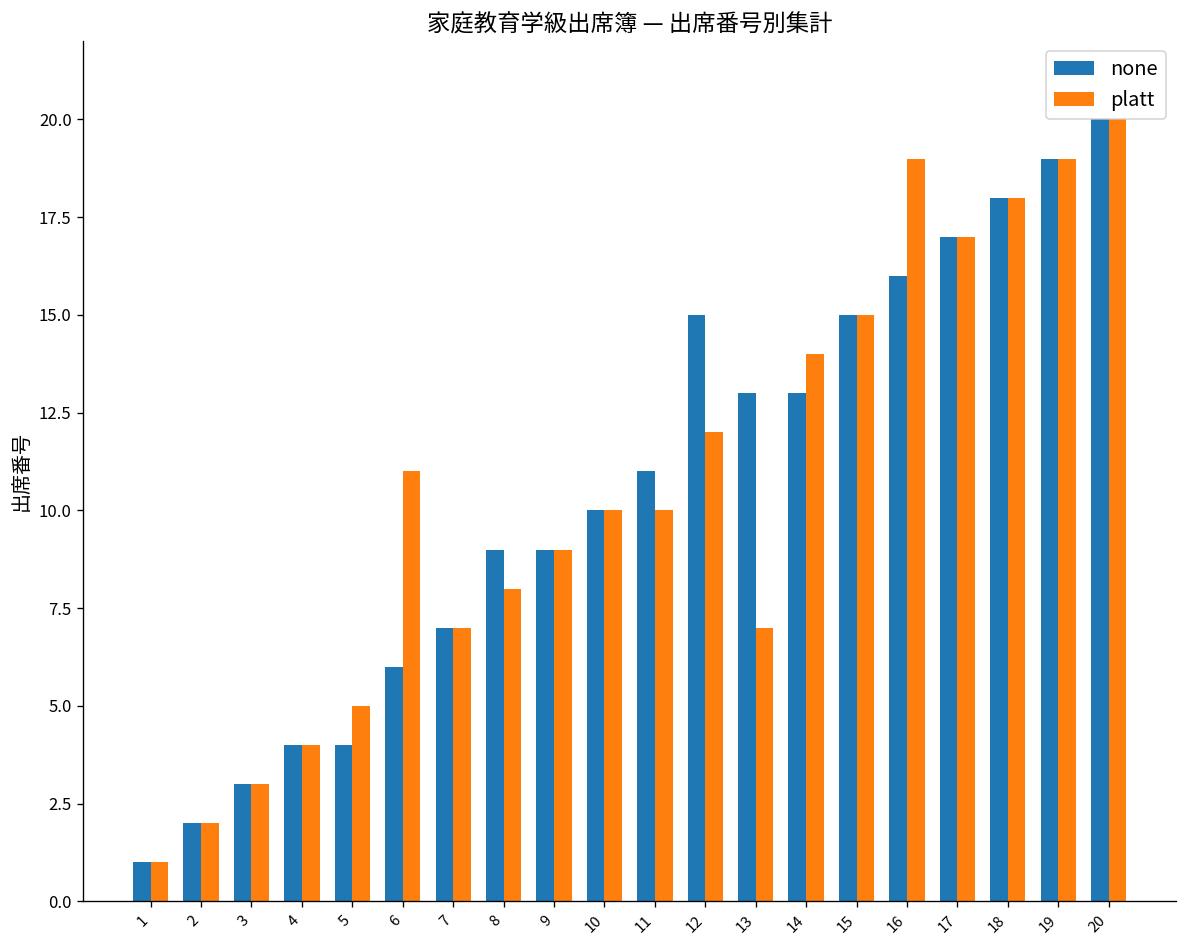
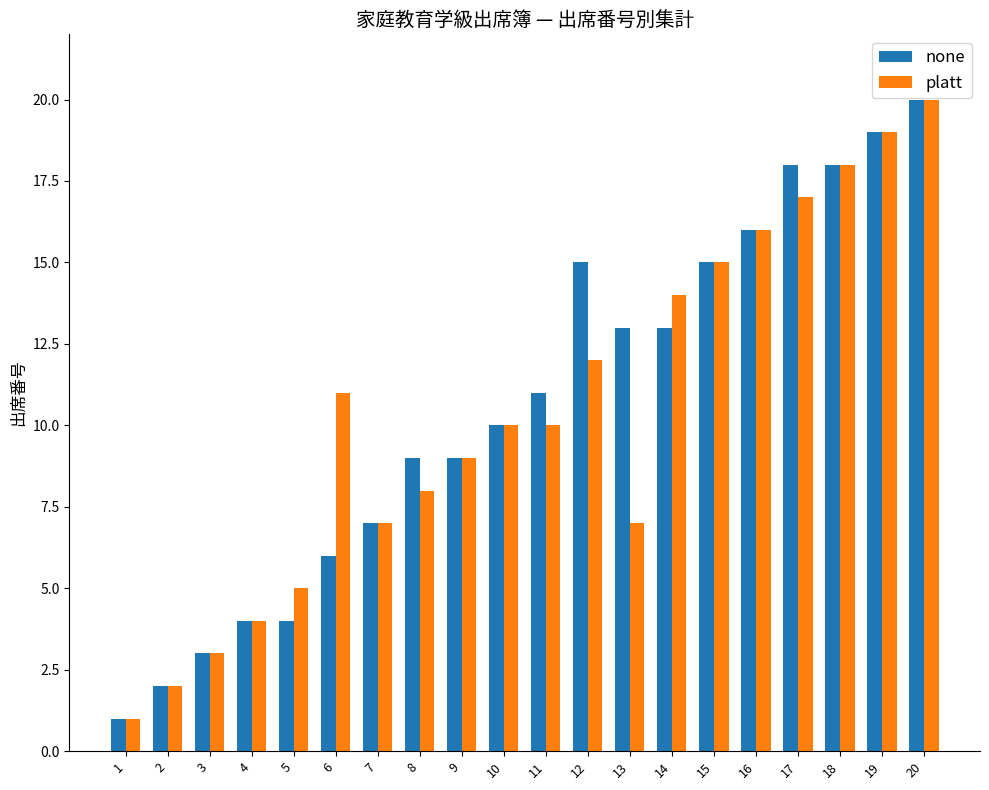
  {
    "none": {
      "1": 1,
      "2": 2,
      "3": 3,
      "4": 4,
      "5": 4,
      "6": 6,
      "7": 7,
      "8": 9,
      "9": 9,
      "10": 10,
      "11": 11,
      "12": 15,
      "13": 13,
      "14": 13,
      "15": 15,
      "16": 16,
-     "17": 17,
+     "17": 18,
      "18": 18,
      "19": 19,
      "20": 20
    },
    "platt": {
      "1": 1,
      "2": 2,
      "3": 3,
      "4": 4,
      "5": 5,
      "6": 11,
      "7": 7,
      "8": 8,
      "9": 9,
      "10": 10,
      "11": 10,
      "12": 12,
      "13": 7,
      "14": 14,
      "15": 15,
-     "16": 19,
+     "16": 16,
      "17": 17,
      "18": 18,
      "19": 19,
      "20": 20
    }
  }
